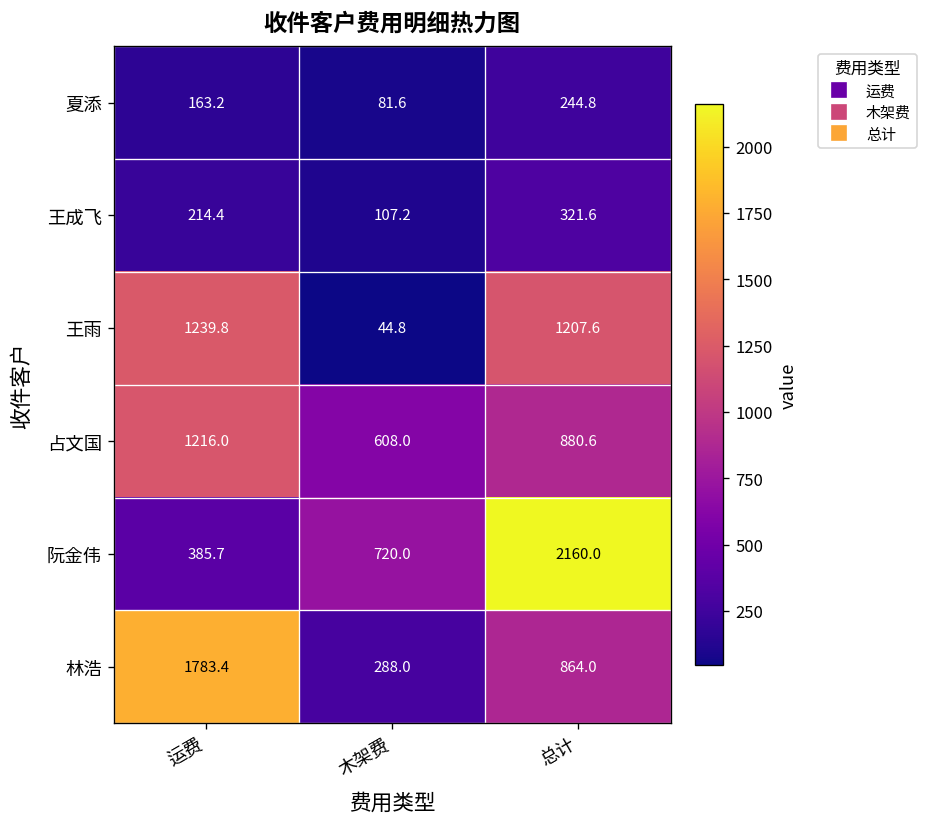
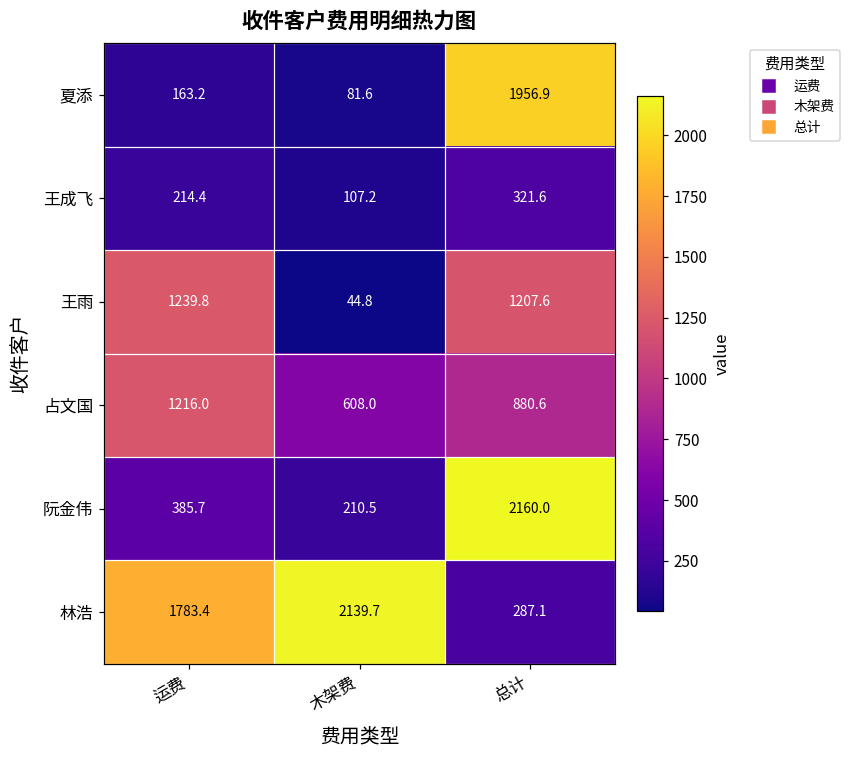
  {
    "夏添": {
      "运费": 163.2,
      "木架费": 81.6,
-     "总计": 244.8
+     "总计": 1956.9
    },
    "王成飞": {
      "运费": 214.4,
      "木架费": 107.2,
      "总计": 321.6
    },
    "王雨": {
      "运费": 1239.8,
      "木架费": 44.8,
      "总计": 1207.6
    },
    "占文国": {
      "运费": 1216.0,
      "木架费": 608.0,
      "总计": 880.6
    },
    "阮金伟": {
      "运费": 385.7,
-     "木架费": 720.0,
+     "木架费": 210.5,
      "总计": 2160.0
    },
    "林浩": {
      "运费": 1783.4,
-     "木架费": 288.0,
-     "总计": 864.0
+     "木架费": 2139.7,
+     "总计": 287.1
    }
  }
